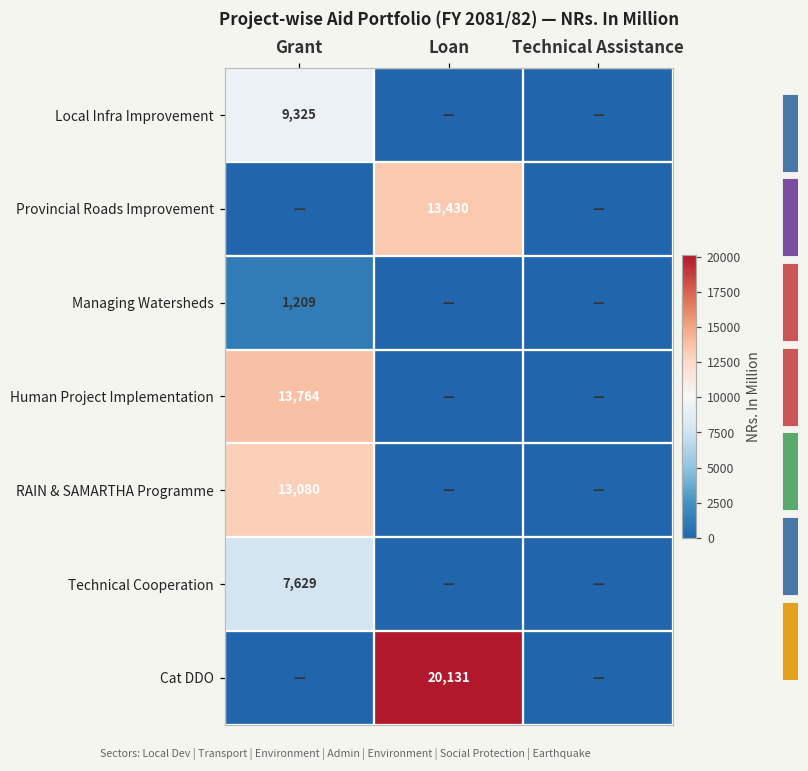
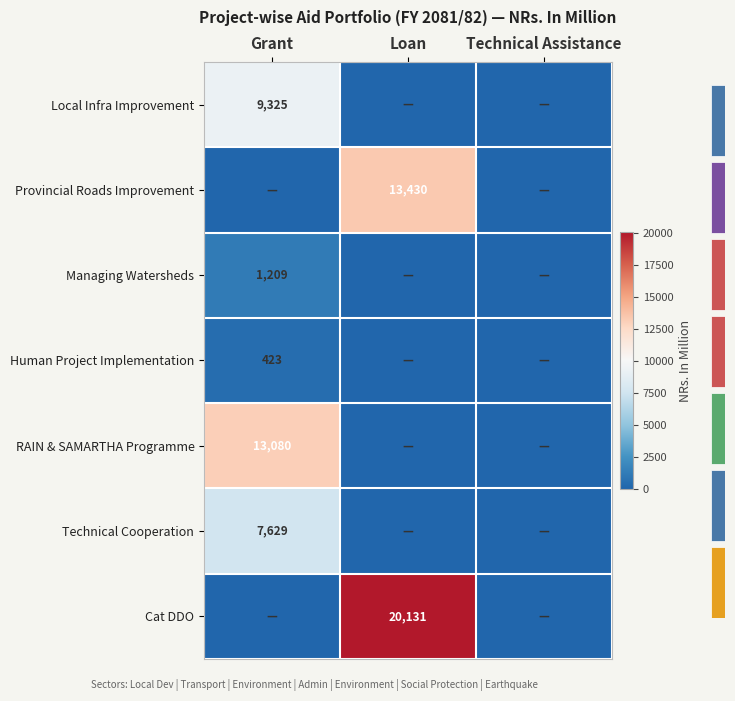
  {
    "Local Infra Improvement": {
      "Grant": "9,325"
    },
    "Provincial Roads Improvement": {
      "Loan": "13,430"
    },
    "Managing Watersheds": {
      "Grant": "1,209"
    },
    "Human Project Implementation": {
-     "Grant": "13,764"
+     "Grant": "423"
    },
    "RAIN & SAMARTHA Programme": {
      "Grant": "13,080"
    },
    "Technical Cooperation": {
      "Grant": "7,629"
    },
    "Cat DDO": {
      "Loan": "20,131"
    }
  }
